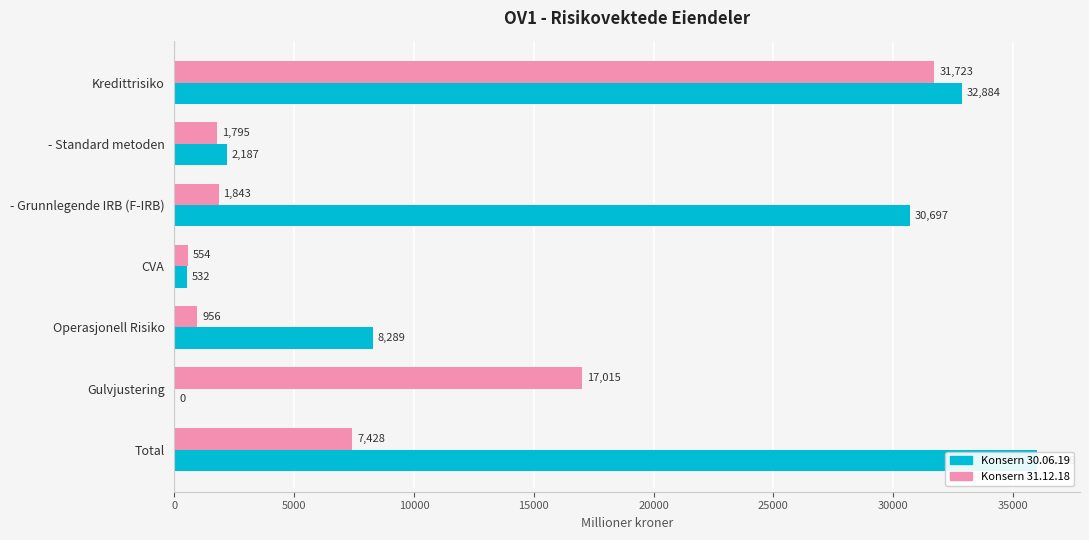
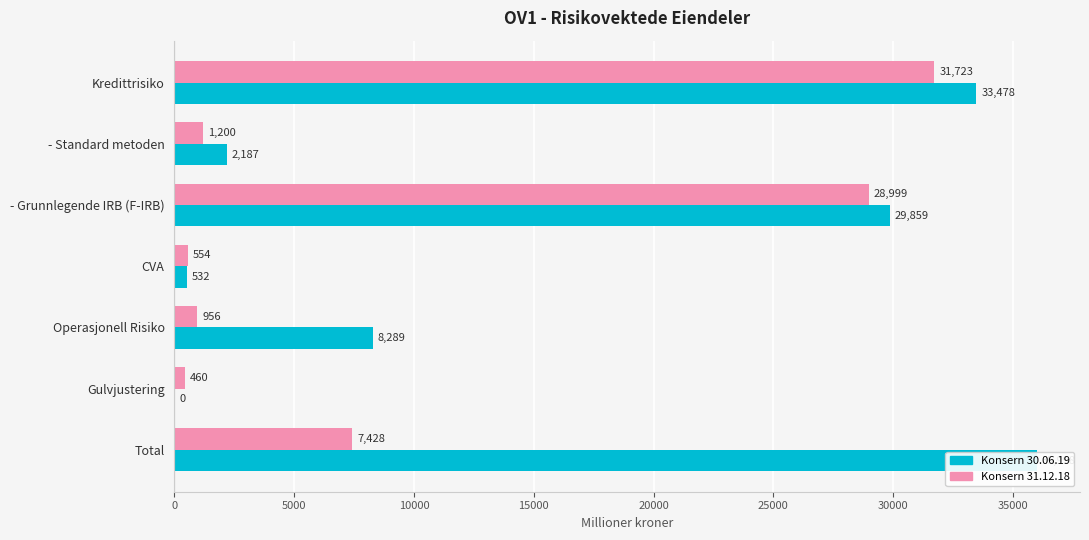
  {
    "Konsern 30.06.19": {
-     "Kredittrisiko": "32,884",
+     "Kredittrisiko": "33,478",
      "- Standard metoden": "2,187",
-     "- Grunnlegende IRB (F-IRB)": "30,697",
+     "- Grunnlegende IRB (F-IRB)": "29,859",
      "CVA": "532",
      "Operasjonell Risiko": "8,289",
      "Gulvjustering": "0"
    },
    "Konsern 31.12.18": {
      "Kredittrisiko": "31,723",
-     "- Standard metoden": "1,795",
-     "- Grunnlegende IRB (F-IRB)": "1,843",
+     "- Standard metoden": "1,200",
+     "- Grunnlegende IRB (F-IRB)": "28,999",
      "CVA": "554",
      "Operasjonell Risiko": "956",
-     "Gulvjustering": "17,015",
+     "Gulvjustering": "460",
      "Total": "7,428"
    }
  }
